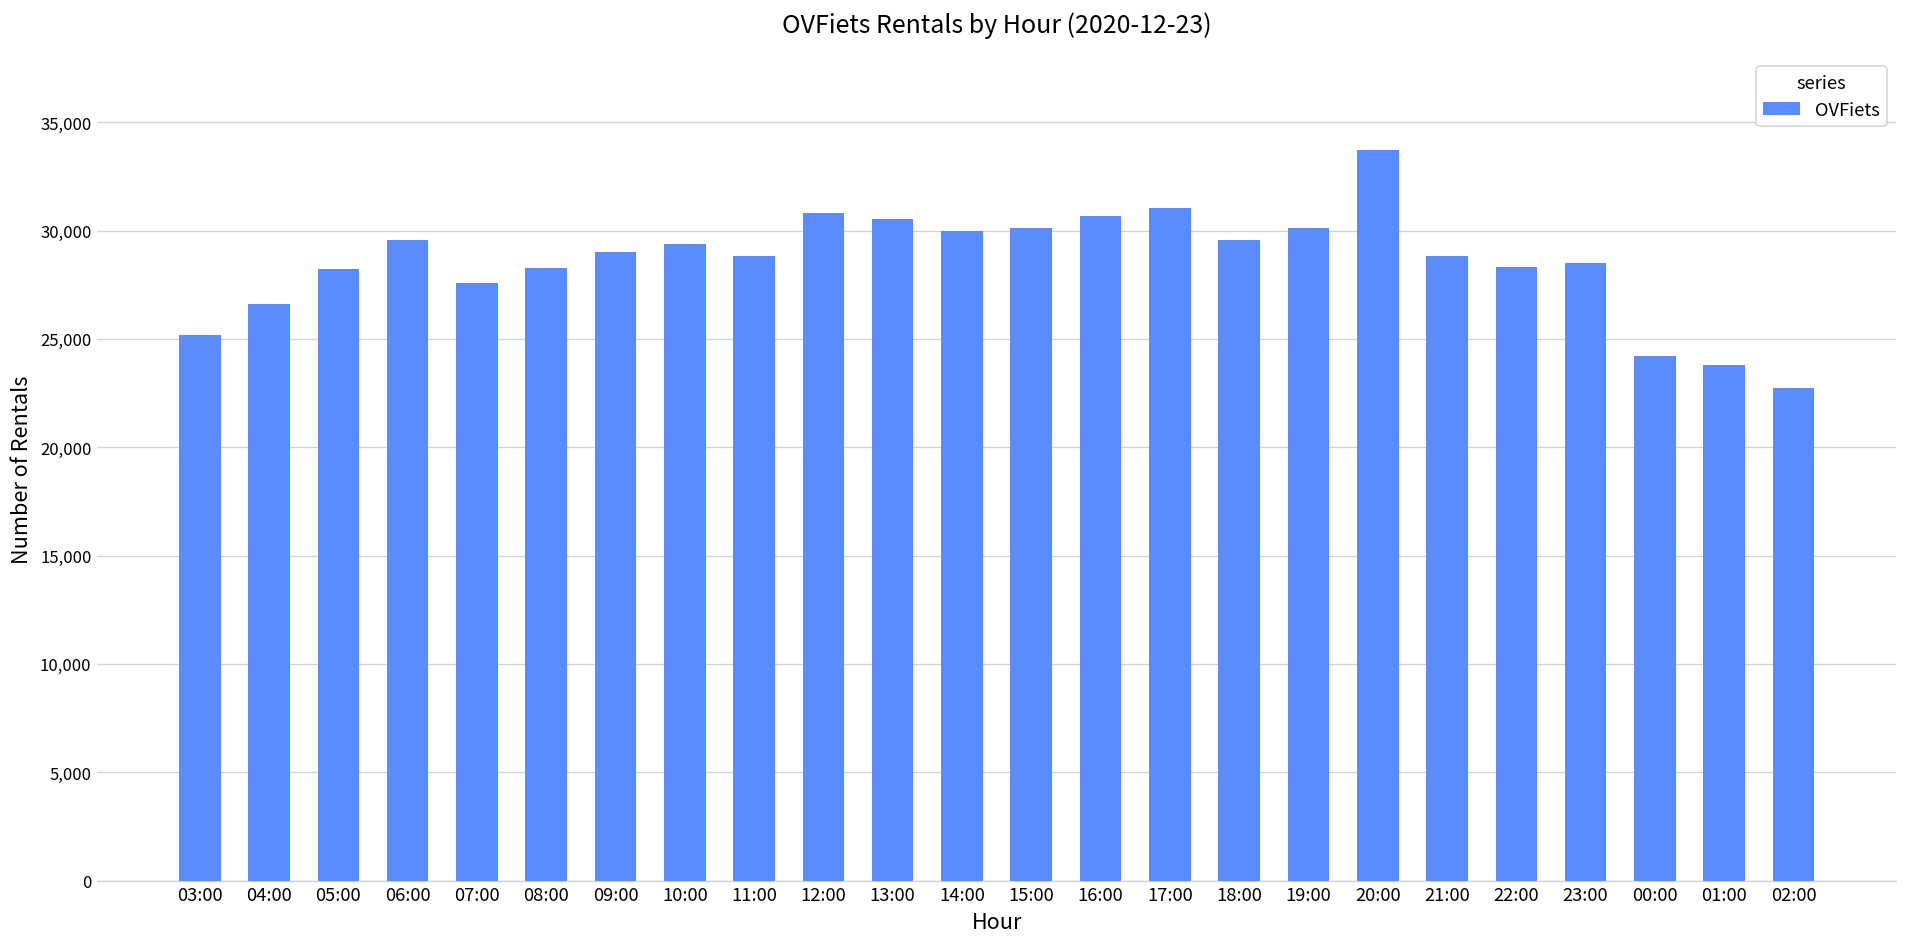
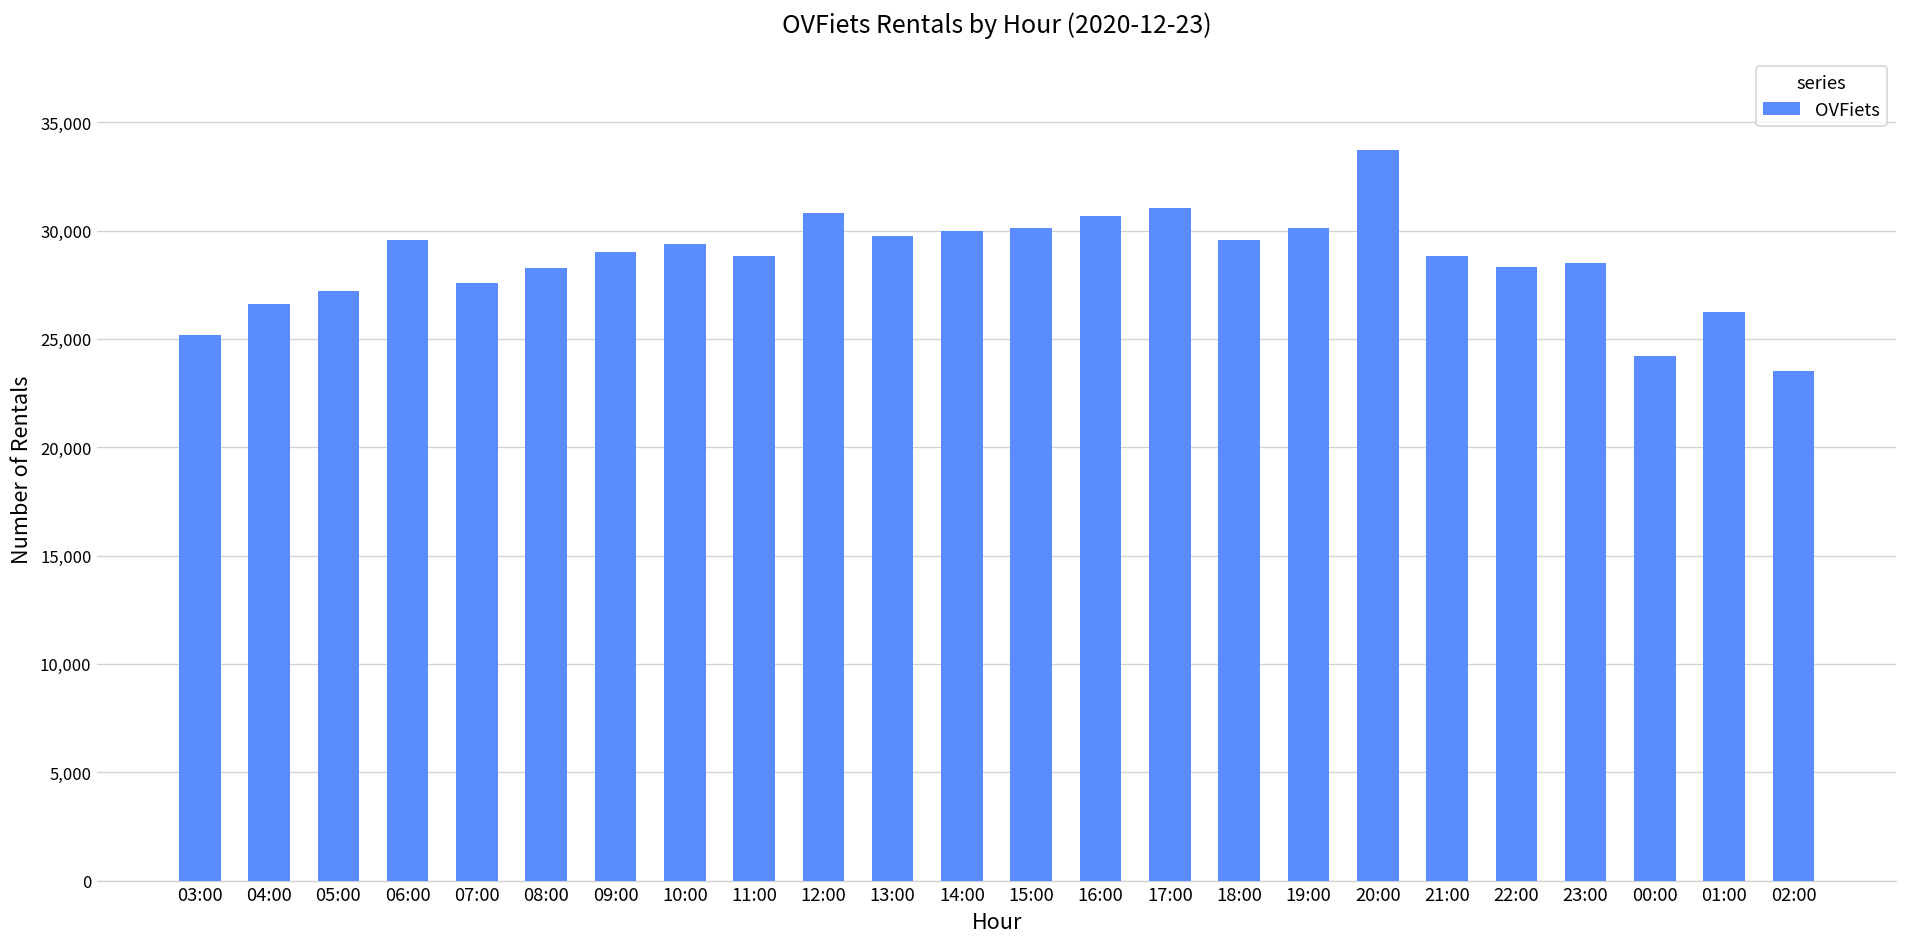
  {
    "03:00": "25,200",
    "04:00": "26,600",
-   "05:00": "28,200",
+   "05:00": "27,200",
    "06:00": "29,600",
    "07:00": "27,600",
    "08:00": "28,300",
    "09:00": "29,000",
    "10:00": "29,400",
    "11:00": "28,800",
    "12:00": "30,800",
-   "13:00": "30,500",
+   "13:00": "29,700",
    "14:00": "30,000",
    "15:00": "30,100",
    "16:00": "30,700",
    "17:00": "31,000",
    "18:00": "29,600",
    "19:00": "30,100",
    "20:00": "33,700",
    "21:00": "28,800",
    "22:00": "28,300",
    "23:00": "28,500",
    "00:00": "24,200",
-   "01:00": "23,800",
-   "02:00": "22,700"
+   "01:00": "26,200",
+   "02:00": "23,500"
  }
